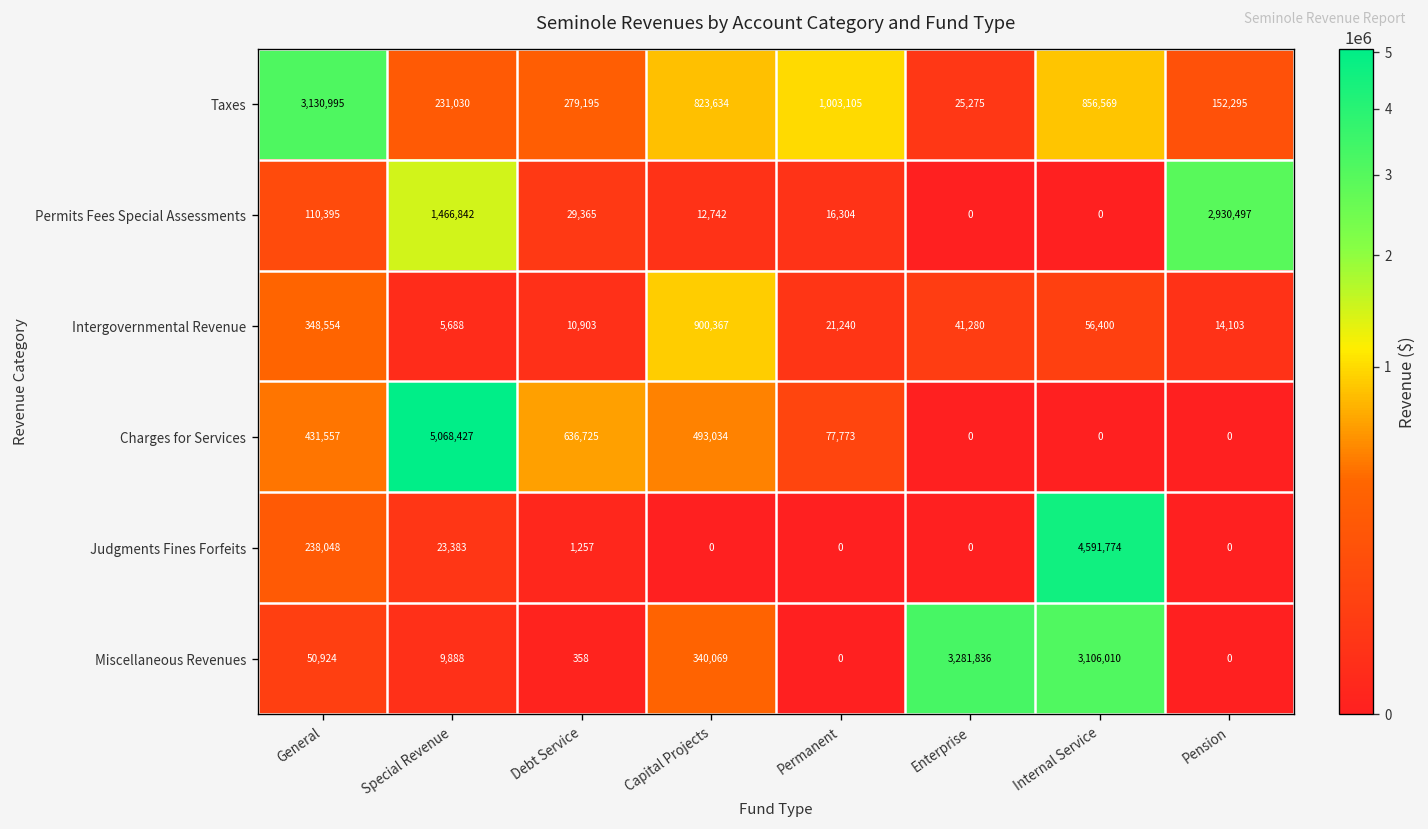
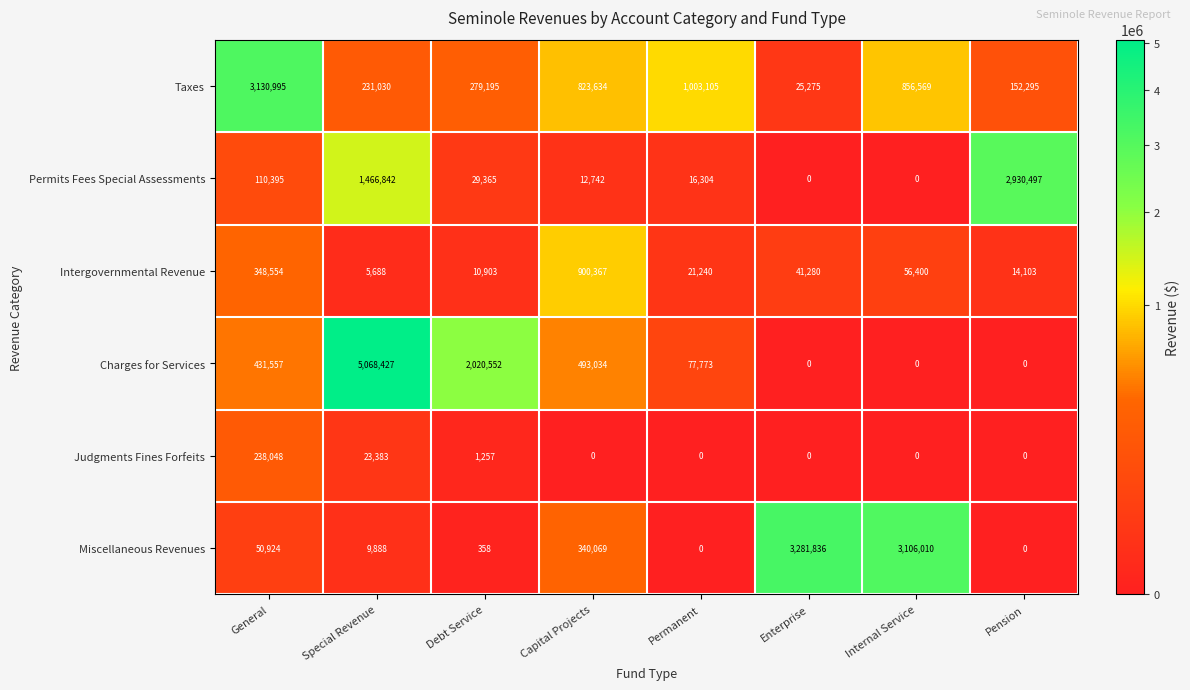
  {
    "Taxes": {
      "General": "3,130,995",
      "Special Revenue": "231,030",
      "Debt Service": "279,195",
      "Capital Projects": "823,634",
      "Permanent": "1,003,105",
      "Enterprise": "25,275",
      "Internal Service": "856,569",
      "Pension": "152,295"
    },
    "Permits Fees Special Assessments": {
      "General": "110,395",
      "Special Revenue": "1,466,842",
      "Debt Service": "29,365",
      "Capital Projects": "12,742",
      "Permanent": "16,304",
      "Enterprise": "0",
      "Internal Service": "0",
      "Pension": "2,930,497"
    },
    "Intergovernmental Revenue": {
      "General": "348,554",
      "Special Revenue": "5,688",
      "Debt Service": "10,903",
      "Capital Projects": "900,367",
      "Permanent": "21,240",
      "Enterprise": "41,280",
      "Internal Service": "56,400",
      "Pension": "14,103"
    },
    "Charges for Services": {
      "General": "431,557",
      "Special Revenue": "5,068,427",
-     "Debt Service": "636,725",
+     "Debt Service": "2,020,552",
      "Capital Projects": "493,034",
      "Permanent": "77,773",
      "Enterprise": "0",
      "Internal Service": "0",
      "Pension": "0"
    },
    "Judgments Fines Forfeits": {
      "General": "238,048",
      "Special Revenue": "23,383",
      "Debt Service": "1,257",
      "Capital Projects": "0",
      "Permanent": "0",
      "Enterprise": "0",
-     "Internal Service": "4,591,774",
+     "Internal Service": "0",
      "Pension": "0"
    },
    "Miscellaneous Revenues": {
      "General": "50,924",
      "Special Revenue": "9,888",
      "Debt Service": "358",
      "Capital Projects": "340,069",
      "Permanent": "0",
      "Enterprise": "3,281,836",
      "Internal Service": "3,106,010",
      "Pension": "0"
    }
  }
